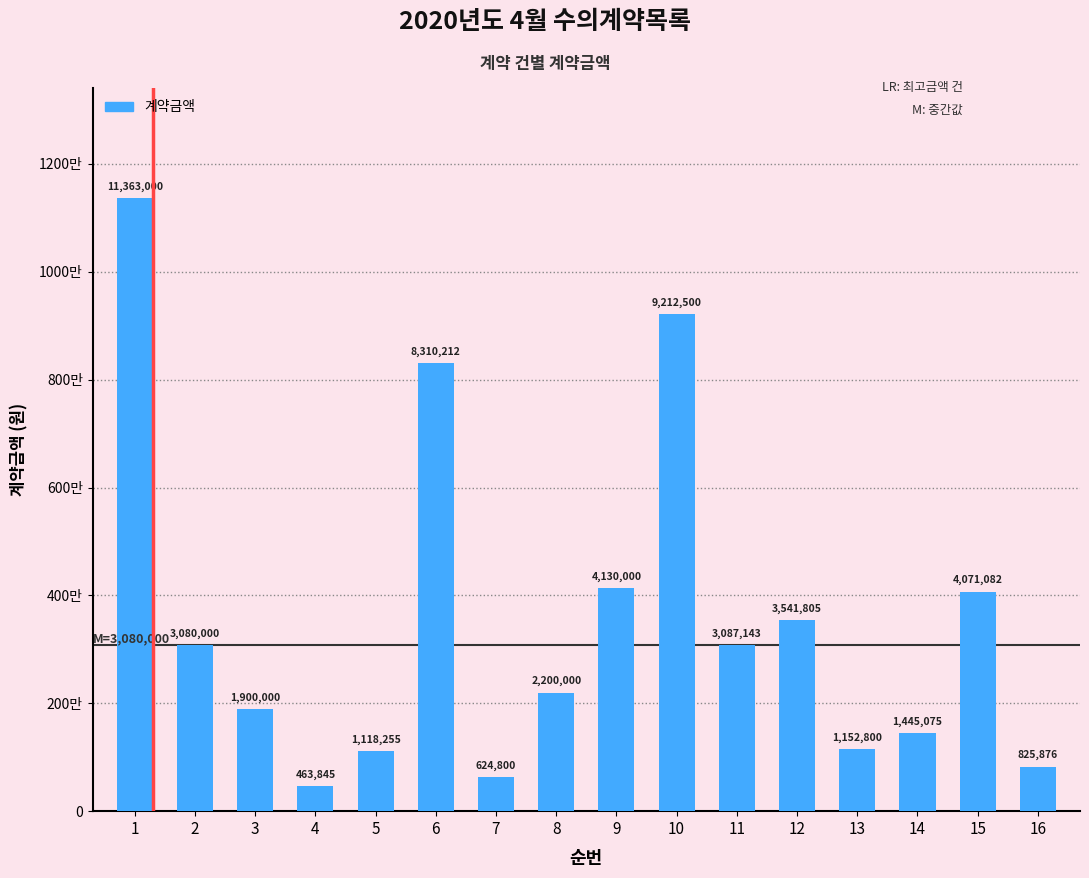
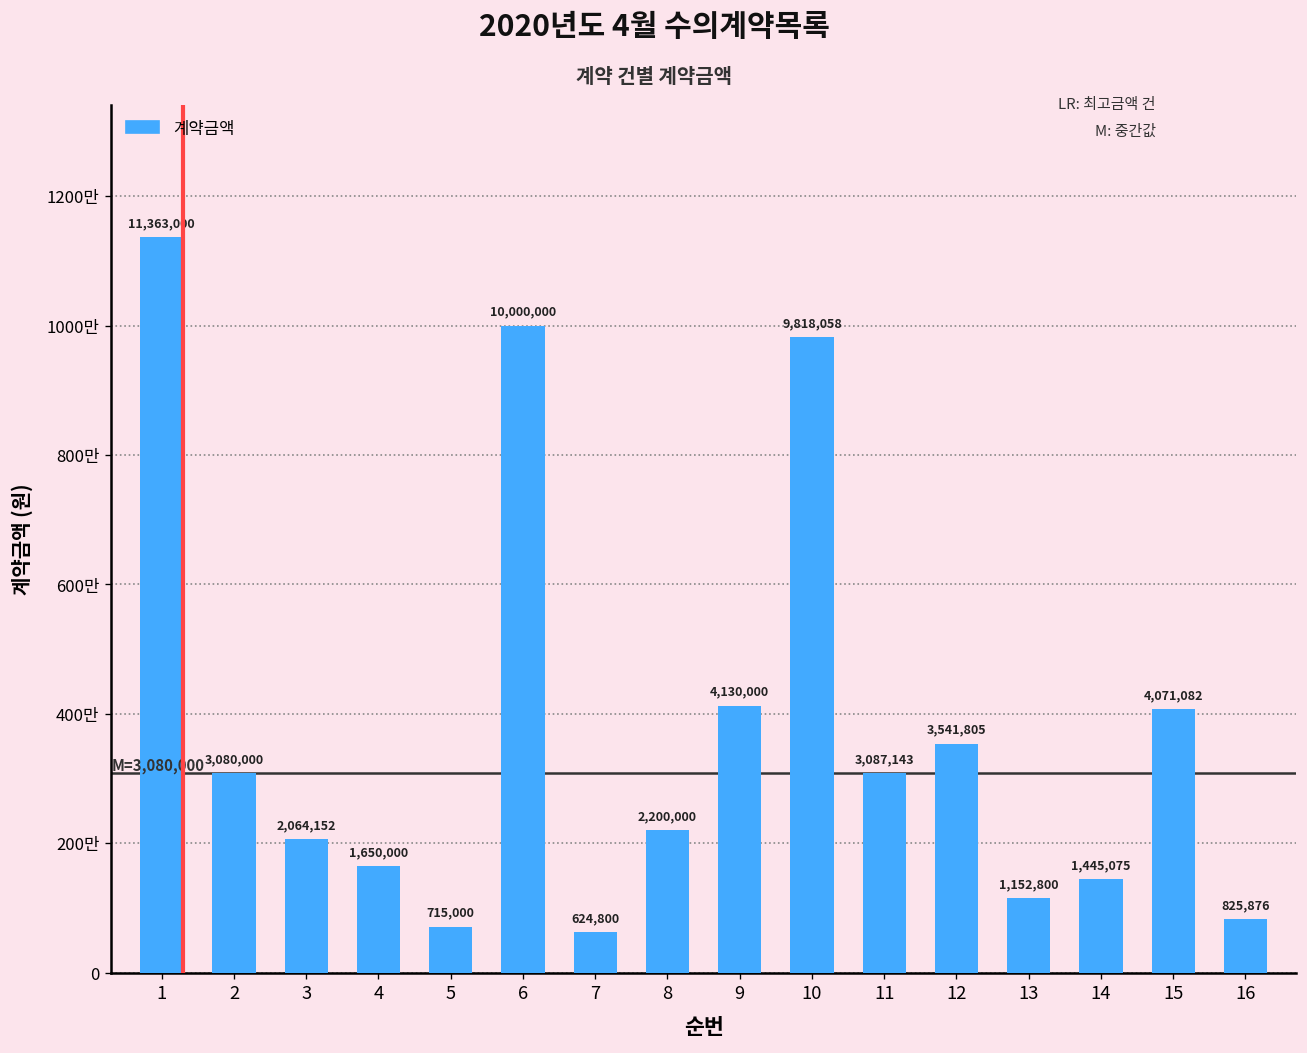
  {
    "1": "11,363,000",
    "2": "3,080,000",
-   "3": "1,900,000",
-   "4": "463,845",
-   "5": "1,118,255",
-   "6": "8,310,212",
+   "3": "2,064,152",
+   "4": "1,650,000",
+   "5": "715,000",
+   "6": "10,000,000",
    "7": "624,800",
    "8": "2,200,000",
    "9": "4,130,000",
-   "10": "9,212,500",
+   "10": "9,818,058",
    "11": "3,087,143",
    "12": "3,541,805",
    "13": "1,152,800",
    "14": "1,445,075",
    "15": "4,071,082",
    "16": "825,876"
  }
